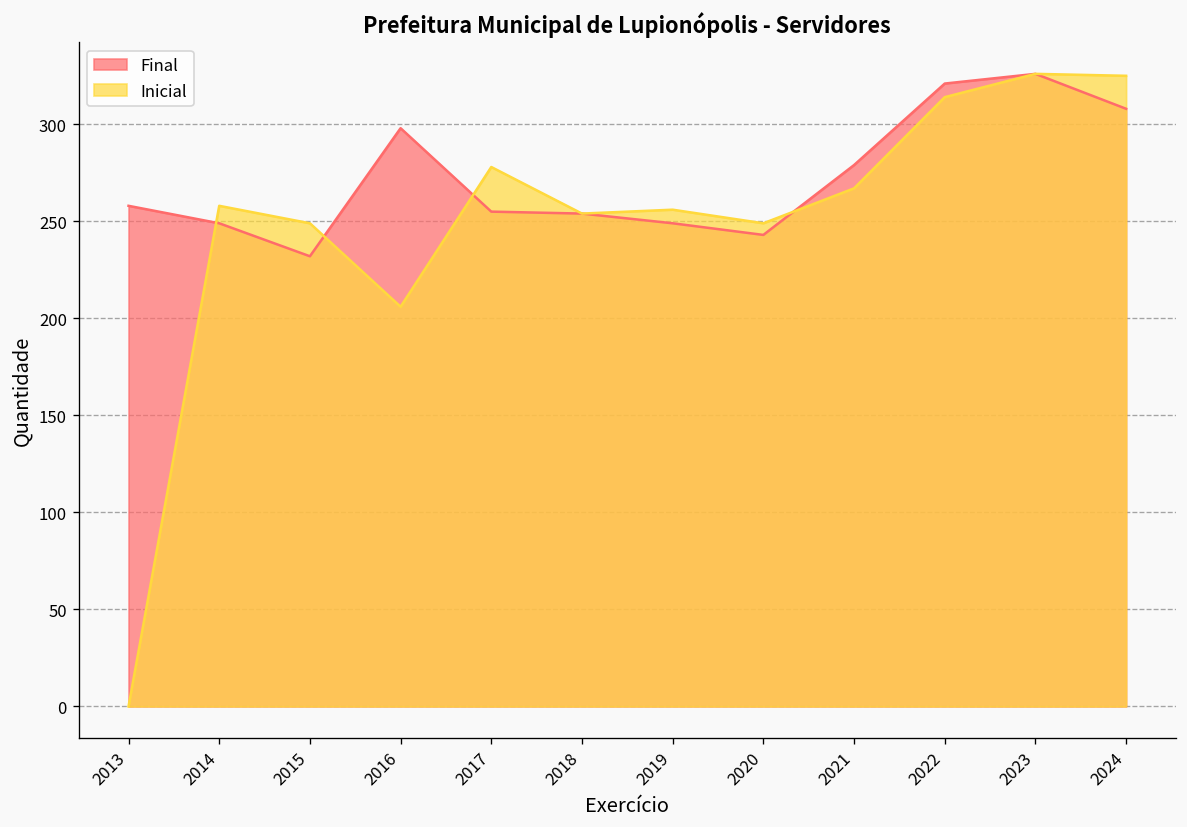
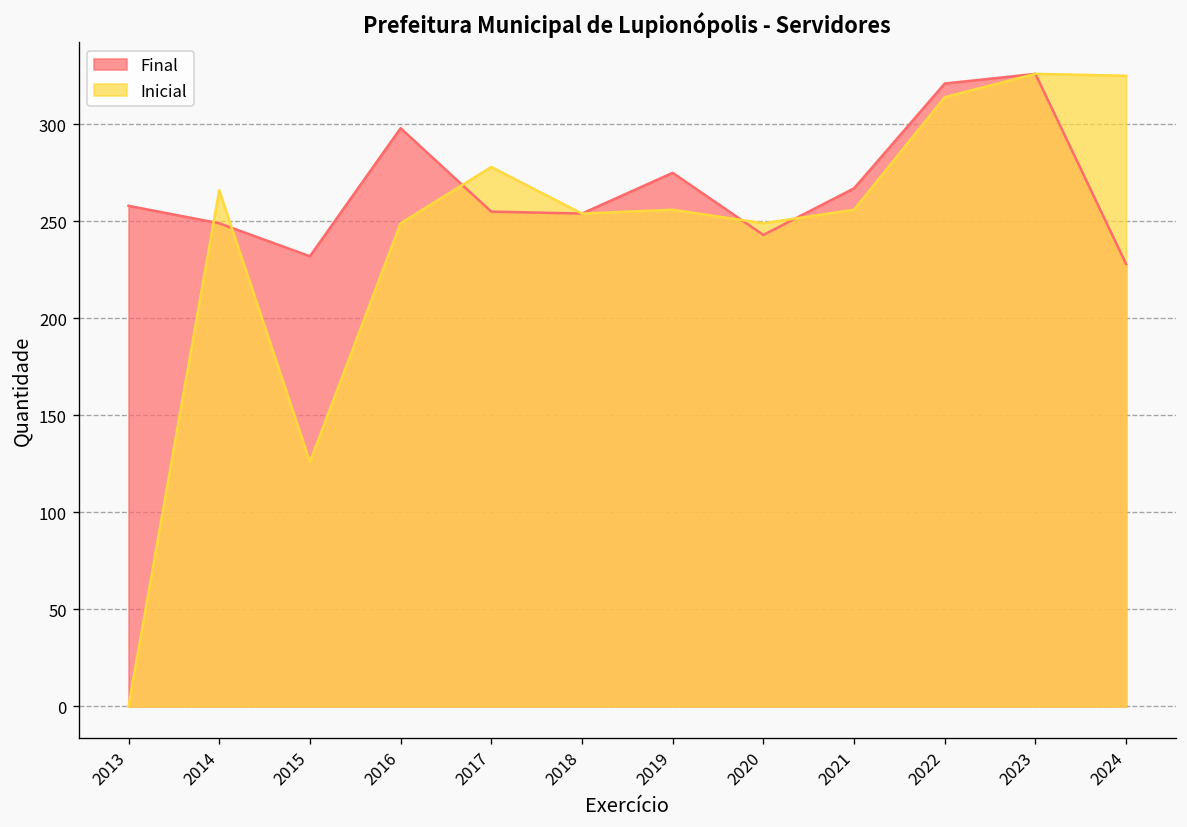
  {
    "Final": {
      "2013": 258,
      "2014": 249,
      "2015": 232,
      "2016": 298,
      "2017": 255,
-     "2019": 249,
+     "2019": 275,
      "2020": 243,
-     "2021": 279,
+     "2021": 267,
      "2022": 321,
-     "2024": 308
+     "2024": 228
    },
    "Inicial": {
      "2013": 0,
-     "2014": 258,
-     "2015": 249,
-     "2016": 206,
+     "2014": 266,
+     "2015": 126,
+     "2016": 249,
      "2017": 278,
      "2019": 256,
      "2020": 249,
-     "2021": 267,
+     "2021": 256,
      "2022": 314,
      "2024": 325
    }
  }
